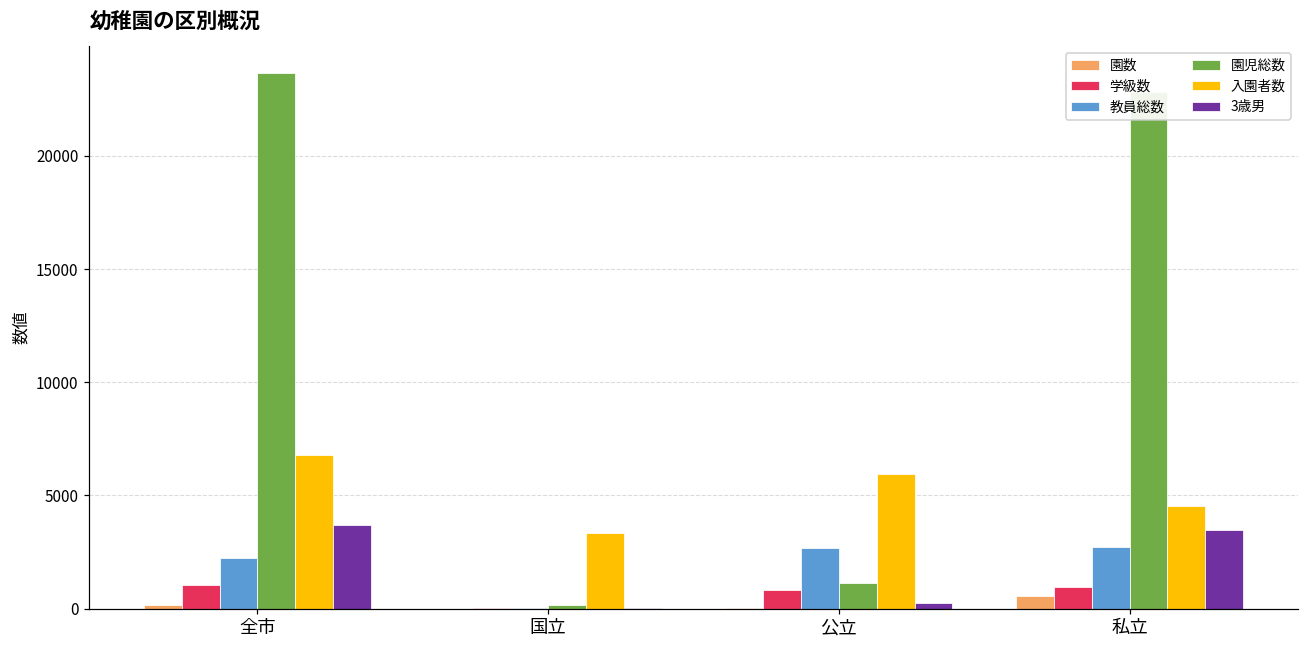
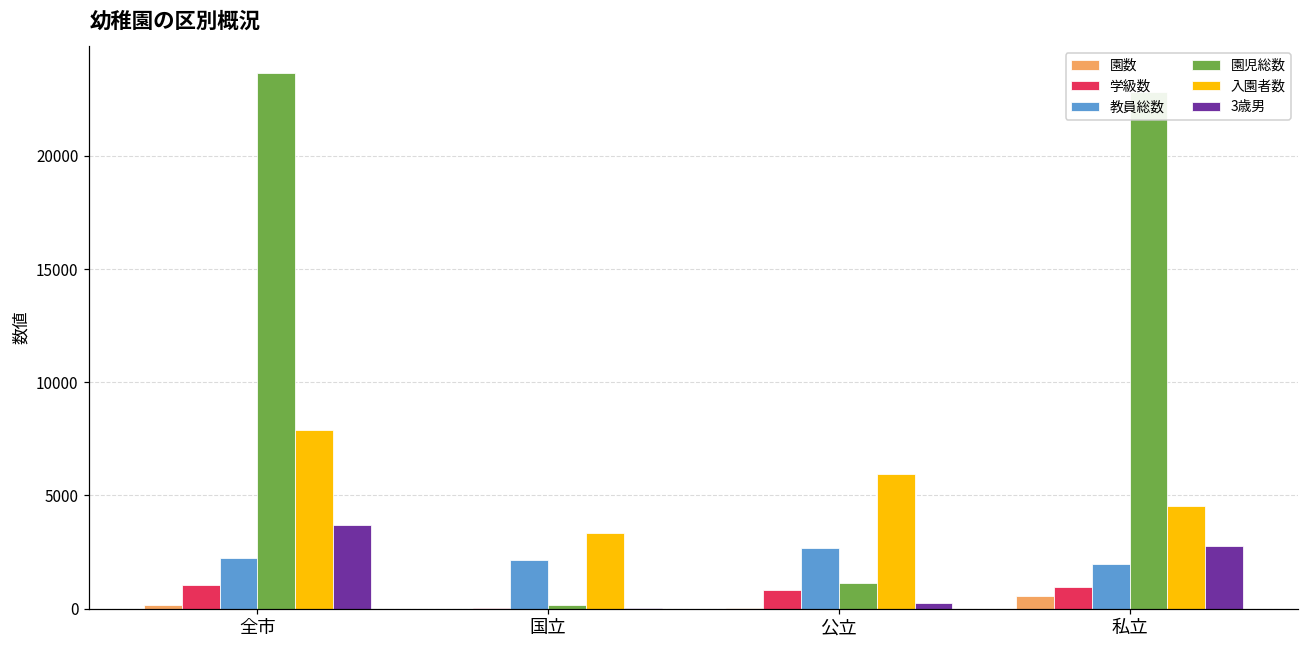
  {
    "園数": {
      "全市": 200,
      "私立": 600
    },
    "学級数": {
      "全市": 1000,
      "公立": 800,
      "私立": 1000
    },
    "教員総数": {
      "全市": 2200,
-     "国立": 0,
+     "国立": 2100,
      "公立": 2700,
-     "私立": 2700
+     "私立": 2000
    },
    "園児総数": {
      "全市": 23700,
      "国立": 100,
      "公立": 1100
    },
    "入園者数": {
-     "全市": 6800,
+     "全市": 7900,
      "国立": 3300,
      "公立": 5900,
      "私立": 4500
    },
    "3歳男": {
      "全市": 3700,
      "公立": 200,
-     "私立": 3500
+     "私立": 2700
    }
  }
